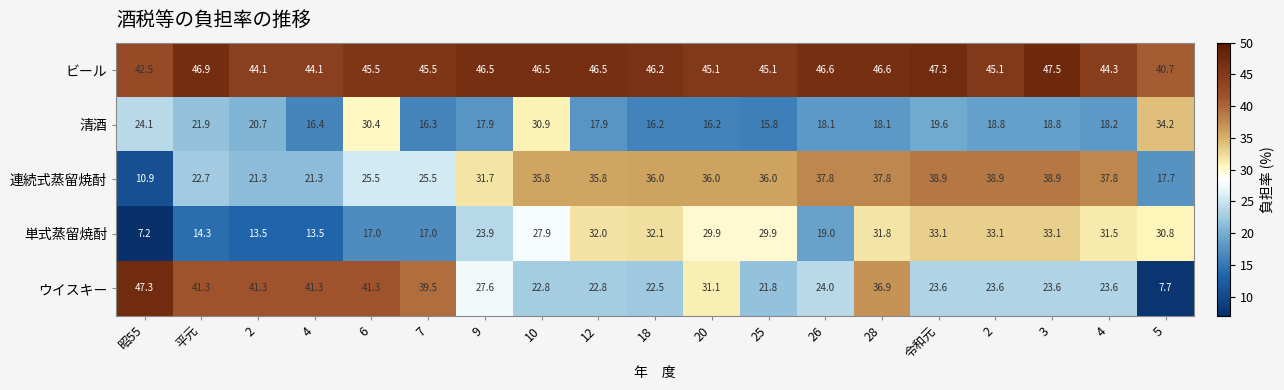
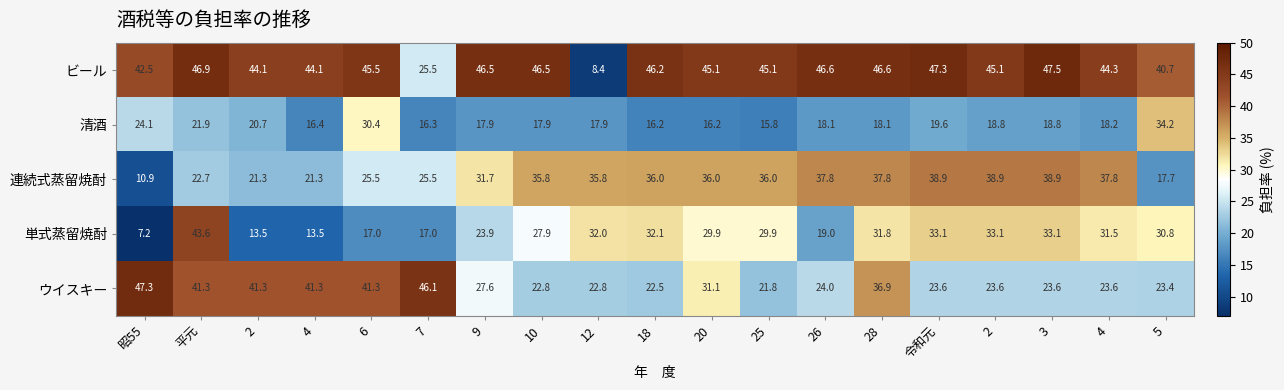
  {
    "ビール": {
      "昭55": 42.5,
      "平元": 46.9,
      "6": 45.5,
-     "7": 45.5,
+     "7": 25.5,
      "9": 46.5,
      "10": 46.5,
-     "12": 46.5,
+     "12": 8.4,
      "18": 46.2,
      "20": 45.1,
      "25": 45.1,
      "26": 46.6,
      "28": 46.6,
      "令和元": 47.3,
      "3": 47.5,
      "5": 40.7
    },
    "清酒": {
      "昭55": 24.1,
      "平元": 21.9,
      "6": 30.4,
      "7": 16.3,
      "9": 17.9,
-     "10": 30.9,
+     "10": 17.9,
      "12": 17.9,
      "18": 16.2,
      "20": 16.2,
      "25": 15.8,
      "26": 18.1,
      "28": 18.1,
      "令和元": 19.6,
      "3": 18.8,
      "5": 34.2
    },
    "連続式蒸留焼酎": {
      "昭55": 10.9,
      "平元": 22.7,
      "6": 25.5,
      "7": 25.5,
      "9": 31.7,
      "10": 35.8,
      "12": 35.8,
      "18": 36.0,
      "20": 36.0,
      "25": 36.0,
      "26": 37.8,
      "28": 37.8,
      "令和元": 38.9,
      "3": 38.9,
      "5": 17.7
    },
    "単式蒸留焼酎": {
      "昭55": 7.2,
-     "平元": 14.3,
+     "平元": 43.6,
      "6": 17.0,
      "7": 17.0,
      "9": 23.9,
      "10": 27.9,
      "12": 32.0,
      "18": 32.1,
      "20": 29.9,
      "25": 29.9,
      "26": 19.0,
      "28": 31.8,
      "令和元": 33.1,
      "3": 33.1,
      "5": 30.8
    },
    "ウイスキー": {
      "昭55": 47.3,
      "平元": 41.3,
      "6": 41.3,
-     "7": 39.5,
+     "7": 46.1,
      "9": 27.6,
      "10": 22.8,
      "12": 22.8,
      "18": 22.5,
      "20": 31.1,
      "25": 21.8,
      "26": 24.0,
      "28": 36.9,
      "令和元": 23.6,
      "3": 23.6,
-     "5": 7.7
+     "5": 23.4
    }
  }
